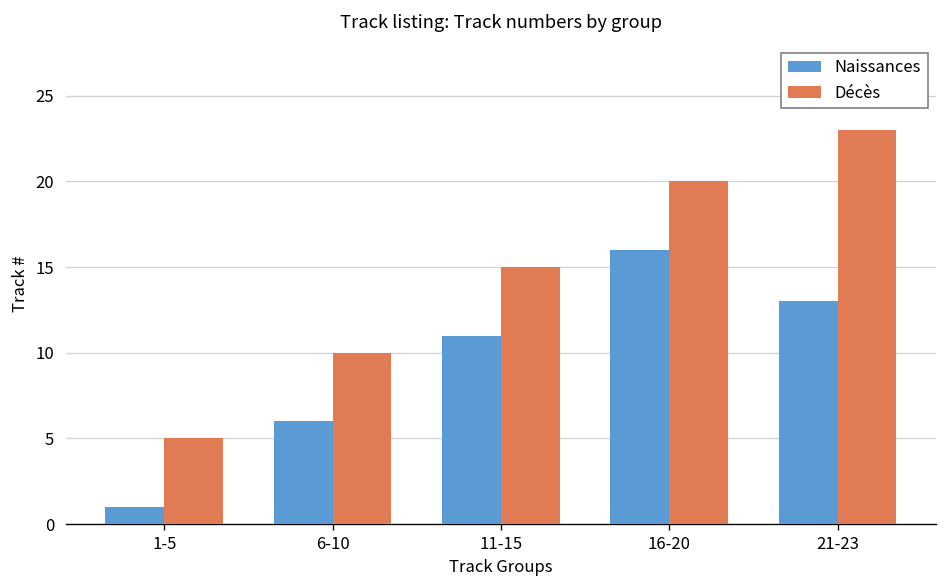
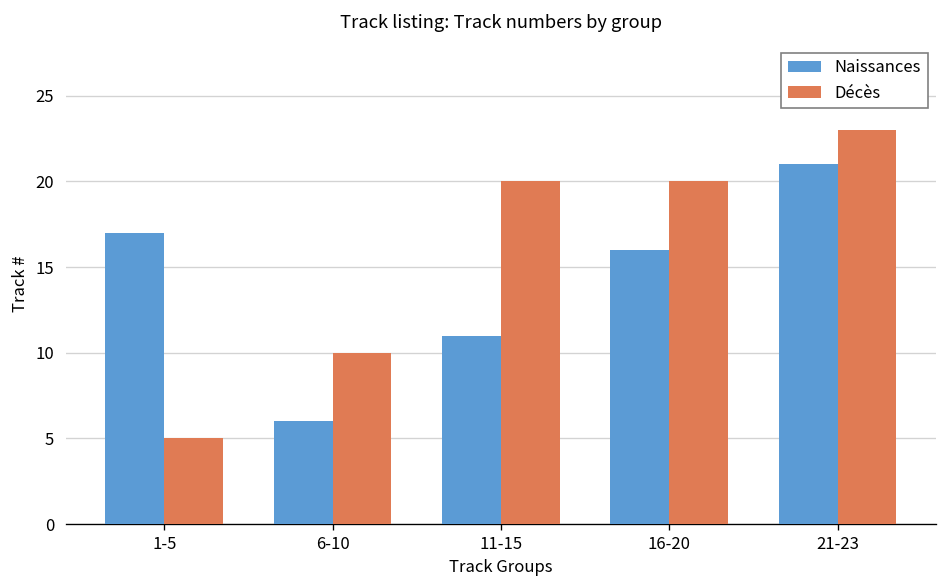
  {
    "Naissances": {
-     "1-5": 1,
+     "1-5": 17,
      "6-10": 6,
      "11-15": 11,
      "16-20": 16,
-     "21-23": 13
+     "21-23": 21
    },
    "Décès": {
      "1-5": 5,
      "6-10": 10,
-     "11-15": 15,
+     "11-15": 20,
      "16-20": 20,
      "21-23": 23
    }
  }
